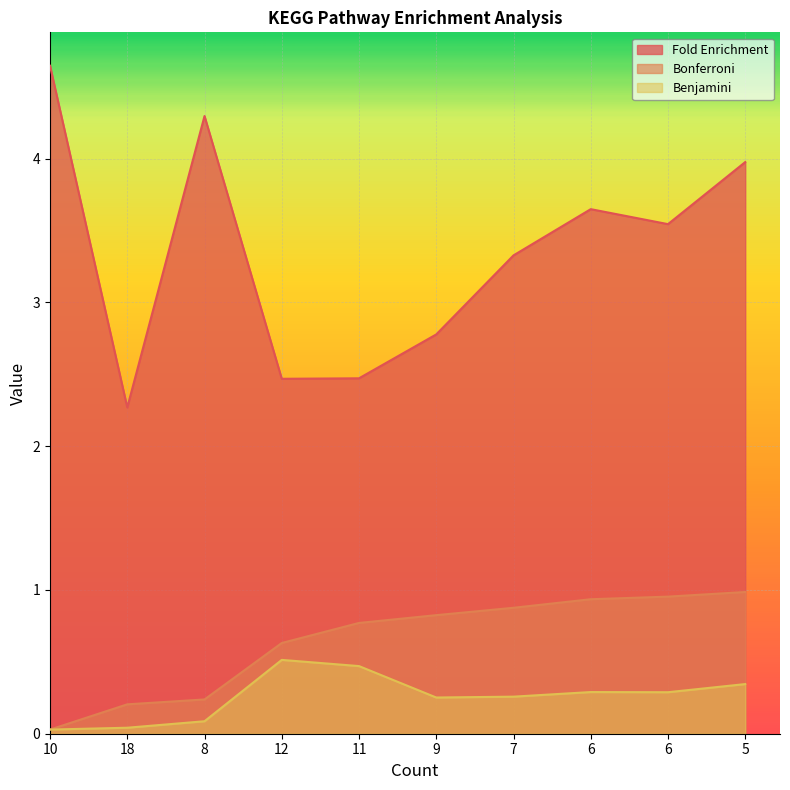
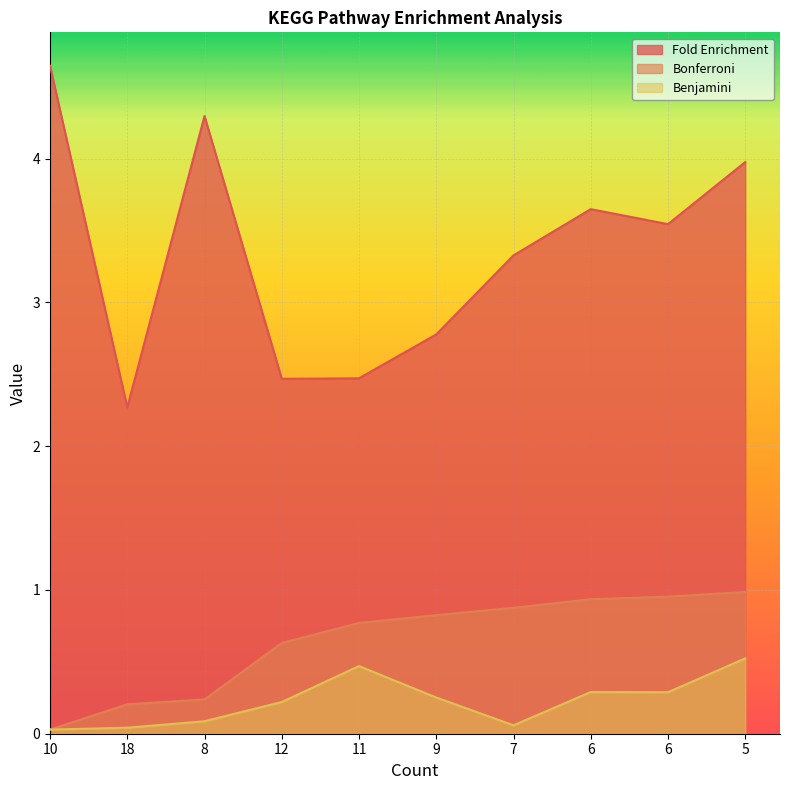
  {
    "Benjamini": {
      "18": 0.04,
      "8": 0.09,
-     "12": 0.51,
+     "12": 0.22,
      "11": 0.47,
      "9": 0.25,
-     "7": 0.26,
-     "5": 0.35
+     "7": 0.06,
+     "5": 0.52
    }
  }
